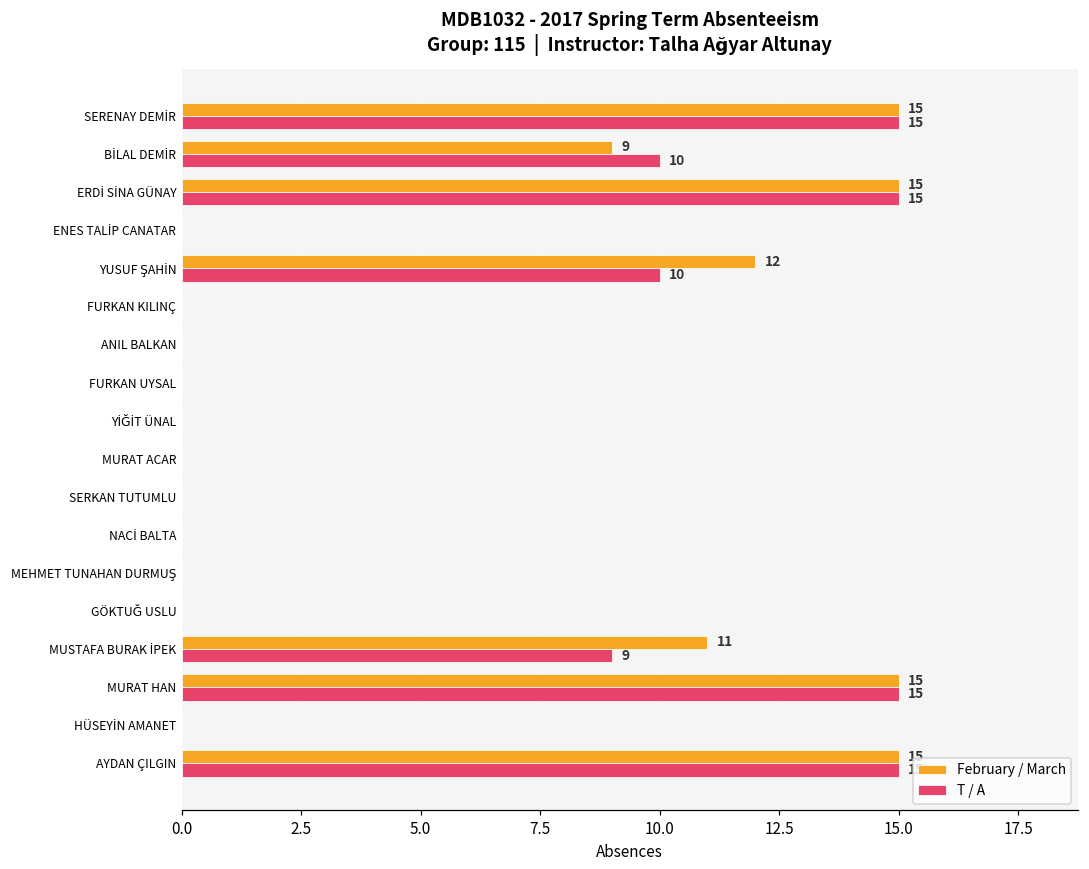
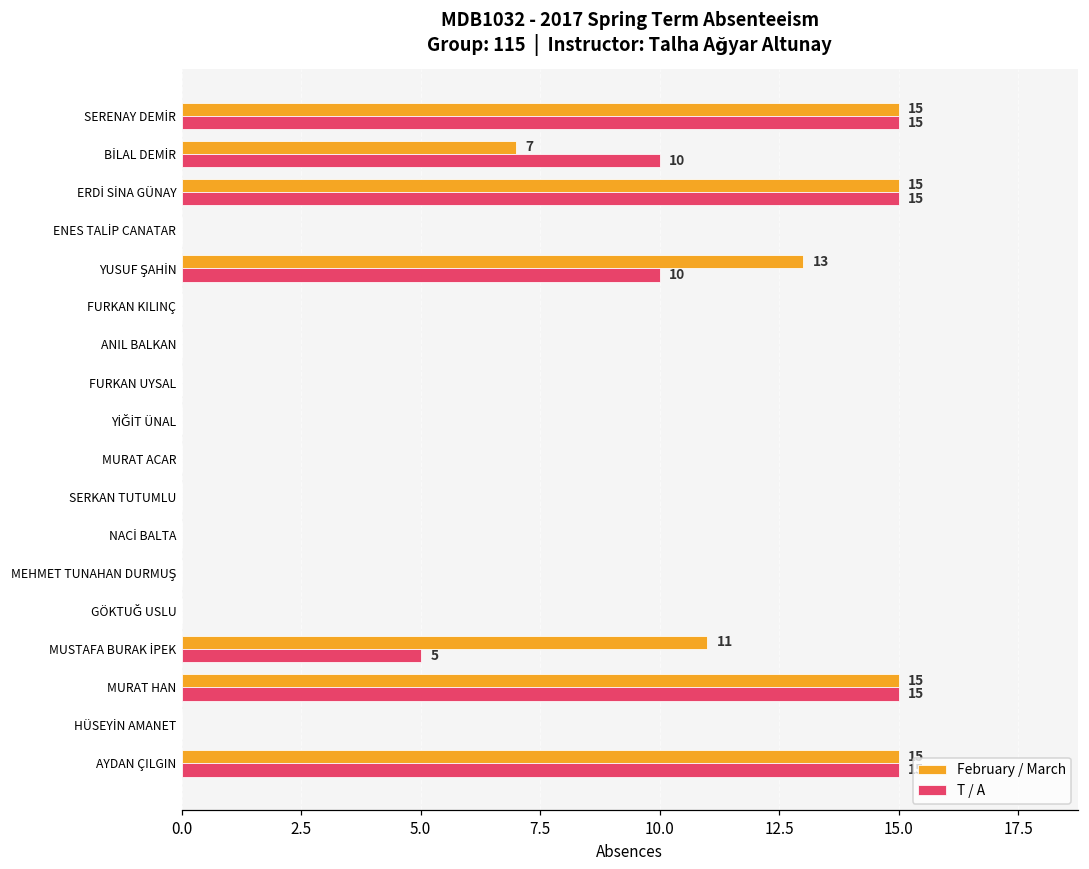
  {
    "February / March": {
      "SERENAY DEMİR": 15,
-     "BİLAL DEMİR": 9,
+     "BİLAL DEMİR": 7,
      "ERDİ SİNA GÜNAY": 15,
-     "YUSUF ŞAHİN": 12,
+     "YUSUF ŞAHİN": 13,
      "MUSTAFA BURAK İPEK": 11,
      "MURAT HAN": 15
    },
    "T / A": {
      "SERENAY DEMİR": 15,
      "BİLAL DEMİR": 10,
      "ERDİ SİNA GÜNAY": 15,
      "YUSUF ŞAHİN": 10,
-     "MUSTAFA BURAK İPEK": 9,
+     "MUSTAFA BURAK İPEK": 5,
      "MURAT HAN": 15
    }
  }
